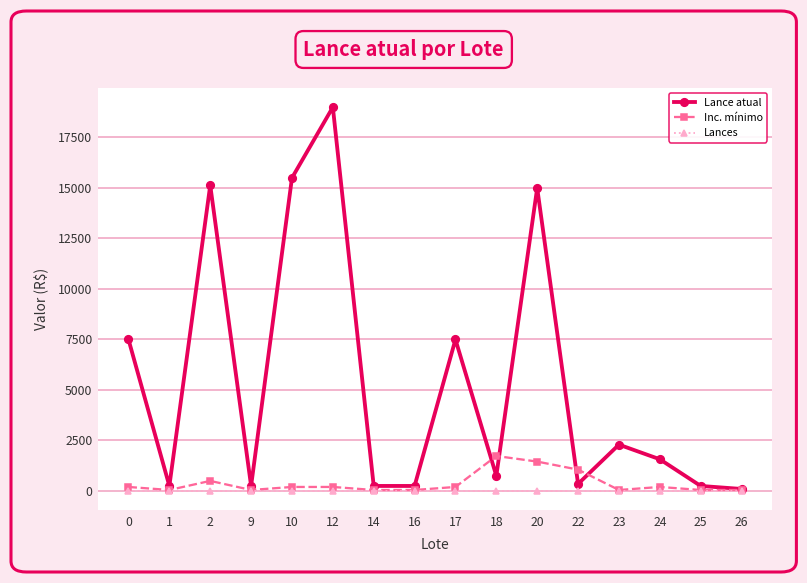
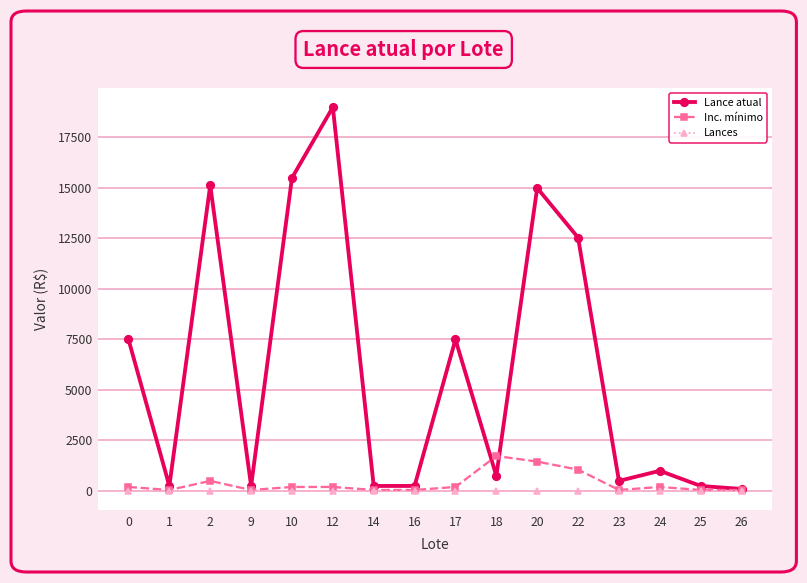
  {
    "Lance atual": {
      "0": 7500,
      "1": 300,
      "2": 15100,
      "9": 300,
      "10": 15500,
      "12": 19000,
      "14": 300,
      "16": 300,
      "17": 7500,
      "18": 800,
      "20": 15000,
-     "22": 400,
-     "23": 2300,
-     "24": 1600,
+     "22": 12500,
+     "23": 500,
+     "24": 1000,
      "25": 300
    },
    "Inc. mínimo": {
      "0": 200,
      "2": 500,
      "10": 200,
      "12": 200,
      "17": 200,
      "18": 1700,
      "20": 1500,
      "22": 1100,
      "24": 200
    },
    "Lances": {
      "0": 0,
      "2": 0,
      "10": 0,
      "12": 0,
      "17": 0,
      "18": 0,
      "20": 0,
      "22": 0,
      "24": 0
    }
  }
